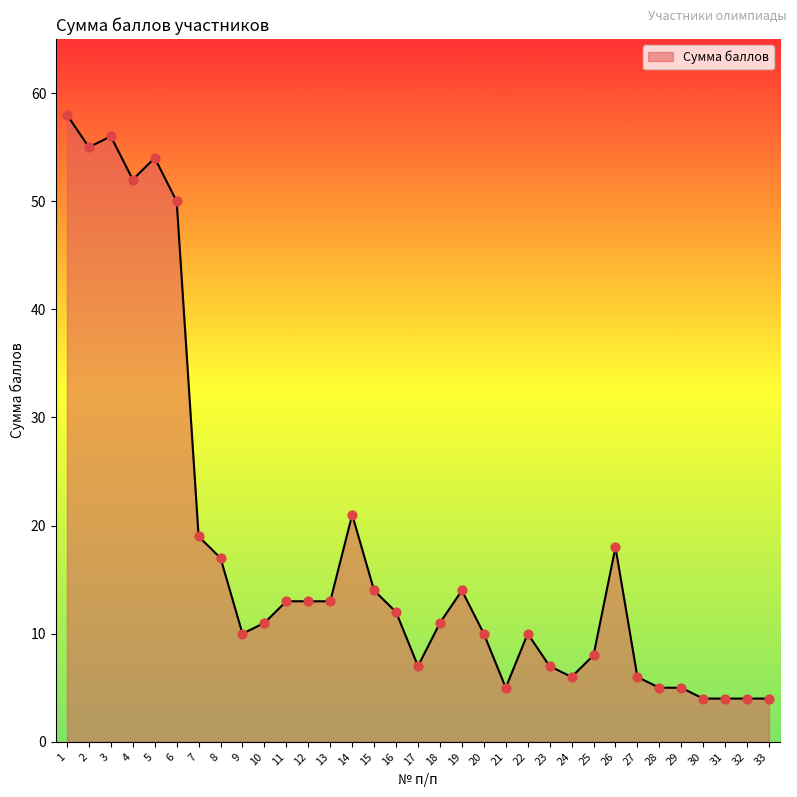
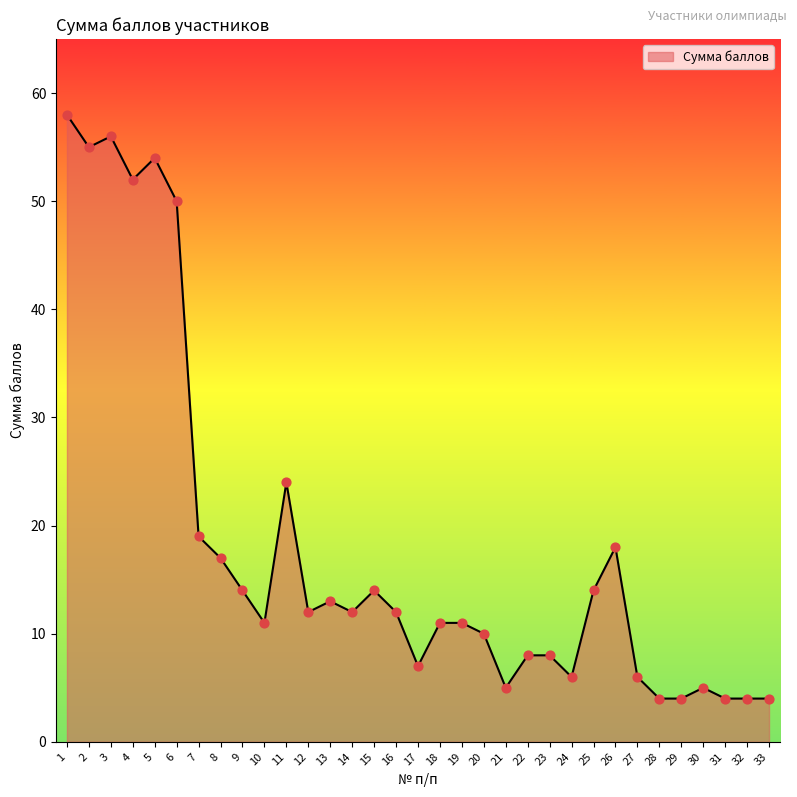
  {
    "1": 58,
    "2": 55,
    "3": 56,
    "4": 52,
    "5": 54,
    "6": 50,
    "7": 19,
    "8": 17,
-   "9": 10,
+   "9": 14,
    "10": 11,
-   "11": 13,
-   "12": 13,
+   "11": 24,
+   "12": 12,
    "13": 13,
-   "14": 21,
+   "14": 12,
    "15": 14,
    "16": 12,
    "17": 7,
    "18": 11,
-   "19": 14,
+   "19": 11,
    "20": 10,
    "21": 5,
-   "22": 10,
-   "23": 7,
+   "22": 8,
+   "23": 8,
    "24": 6,
-   "25": 8,
+   "25": 14,
    "26": 18,
    "27": 6,
-   "28": 5,
-   "29": 5,
-   "30": 4,
+   "28": 4,
+   "29": 4,
+   "30": 5,
    "31": 4,
    "32": 4,
    "33": 4
  }
